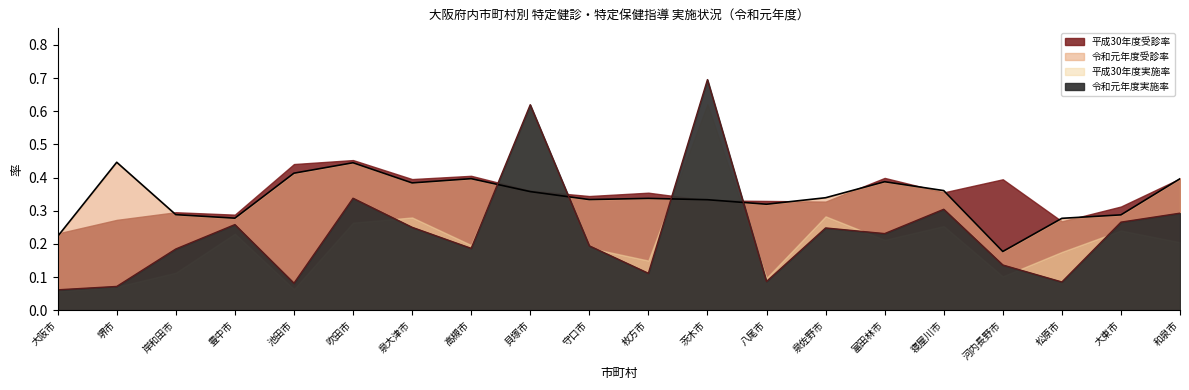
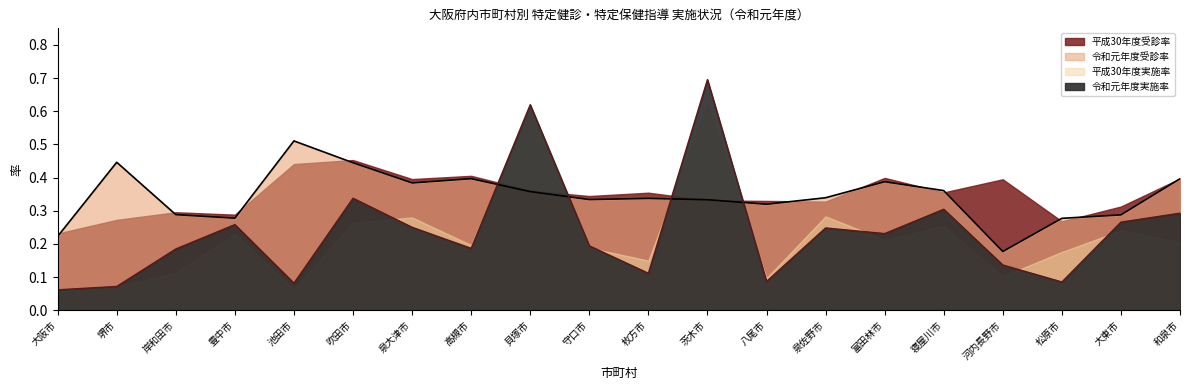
  {
    "平成30年度受診率": {
      "大阪市": 0.23,
      "堺市": 0.27,
      "豊中市": 0.29,
      "池田市": 0.44,
      "吹田市": 0.45,
      "泉大津市": 0.40,
      "高槻市": 0.41,
      "守口市": 0.34,
      "枚方市": 0.35,
      "八尾市": 0.33,
      "泉佐野市": 0.33,
      "富田林市": 0.40,
      "河内長野市": 0.39,
      "松原市": 0.27,
      "大東市": 0.31
    },
    "令和元年度受診率": {
      "大阪市": 0.22,
      "堺市": 0.45,
      "豊中市": 0.28,
-     "池田市": 0.41,
+     "池田市": 0.51,
      "吹田市": 0.44,
      "泉大津市": 0.38,
      "高槻市": 0.40,
      "守口市": 0.33,
      "枚方市": 0.34,
      "八尾市": 0.32,
      "泉佐野市": 0.34,
      "富田林市": 0.39,
      "河内長野市": 0.18,
      "松原市": 0.28,
      "大東市": 0.29
    },
    "平成30年度実施率": {
      "岸和田市": 0.11,
      "豊中市": 0.23,
      "池田市": 0.06,
      "吹田市": 0.26,
      "泉大津市": 0.28,
      "高槻市": 0.20,
      "貝塚市": 0.61,
      "枚方市": 0.15,
      "茨木市": 0.62,
      "八尾市": 0.10,
      "泉佐野市": 0.28,
      "富田林市": 0.21,
      "寝屋川市": 0.25,
      "河内長野市": 0.10,
      "松原市": 0.18,
      "大東市": 0.24,
      "和泉市": 0.20
    },
    "令和元年度実施率": {
      "岸和田市": 0.18,
      "豊中市": 0.26,
      "池田市": 0.08,
      "吹田市": 0.34,
      "泉大津市": 0.25,
      "高槻市": 0.19,
      "貝塚市": 0.62,
      "枚方市": 0.11,
      "茨木市": 0.70,
      "八尾市": 0.09,
      "泉佐野市": 0.25,
      "富田林市": 0.23,
      "寝屋川市": 0.30,
      "河内長野市": 0.14,
      "松原市": 0.09,
      "大東市": 0.27,
      "和泉市": 0.29
    }
  }
